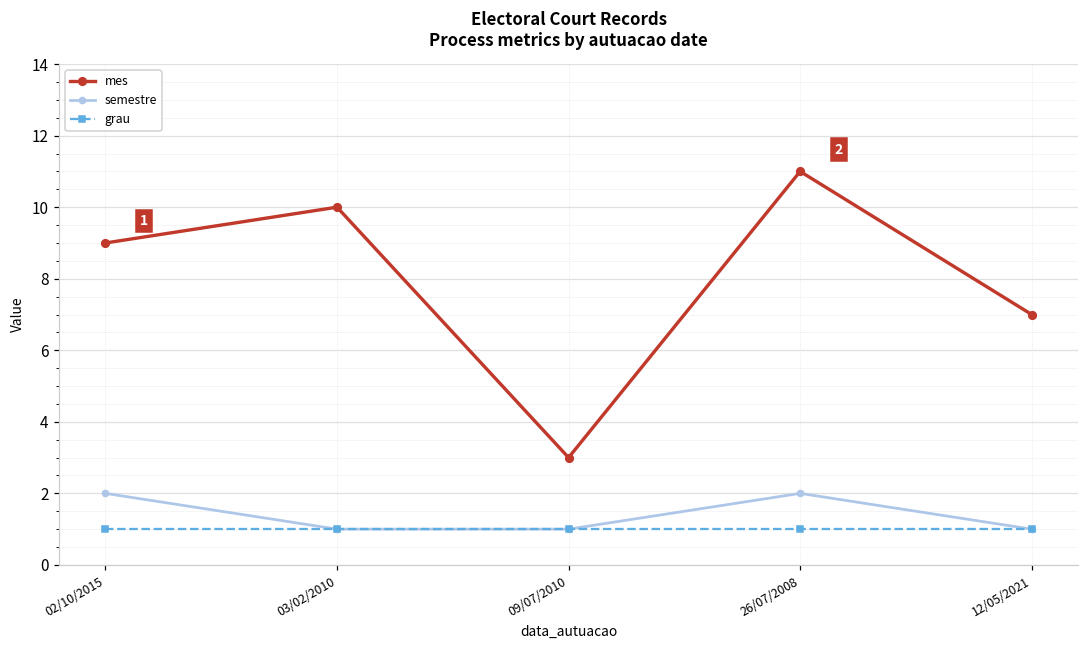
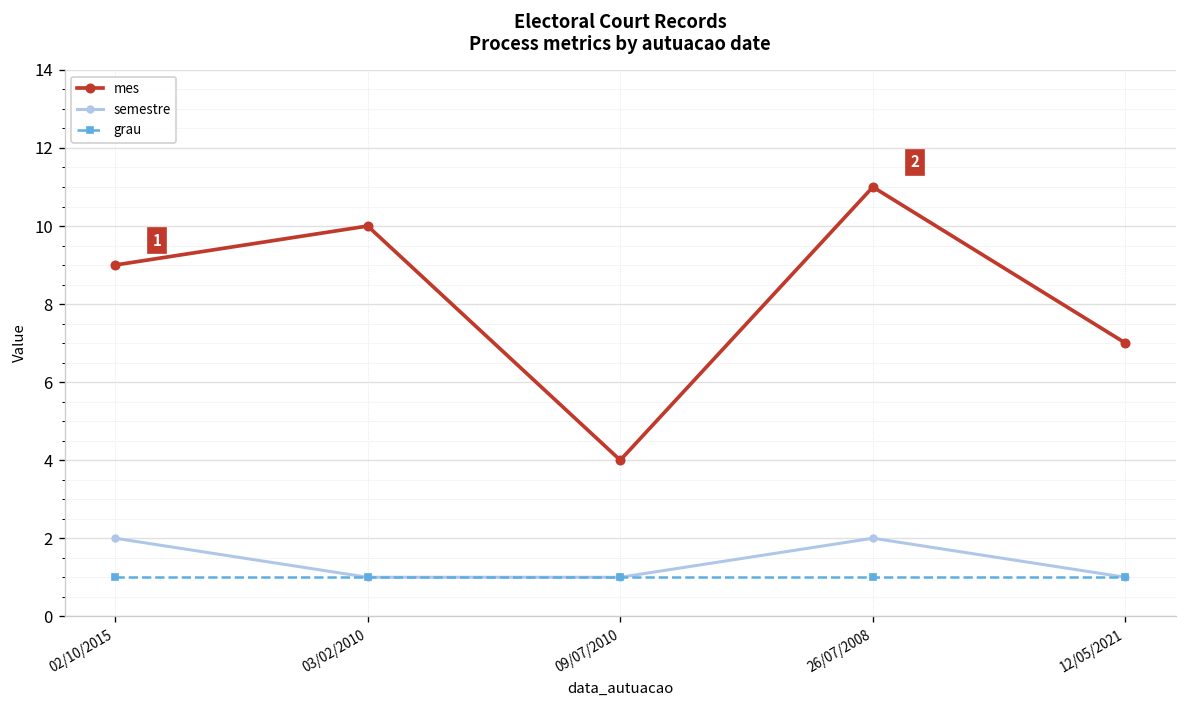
  {
    "mes": {
      "02/10/2015": 9,
      "03/02/2010": 10,
-     "09/07/2010": 3,
+     "09/07/2010": 4,
      "26/07/2008": 11,
      "12/05/2021": 7
    },
    "semestre": {
      "02/10/2015": 2,
      "26/07/2008": 2
    },
    "grau": {
      "02/10/2015": 1,
      "26/07/2008": 1
    }
  }
